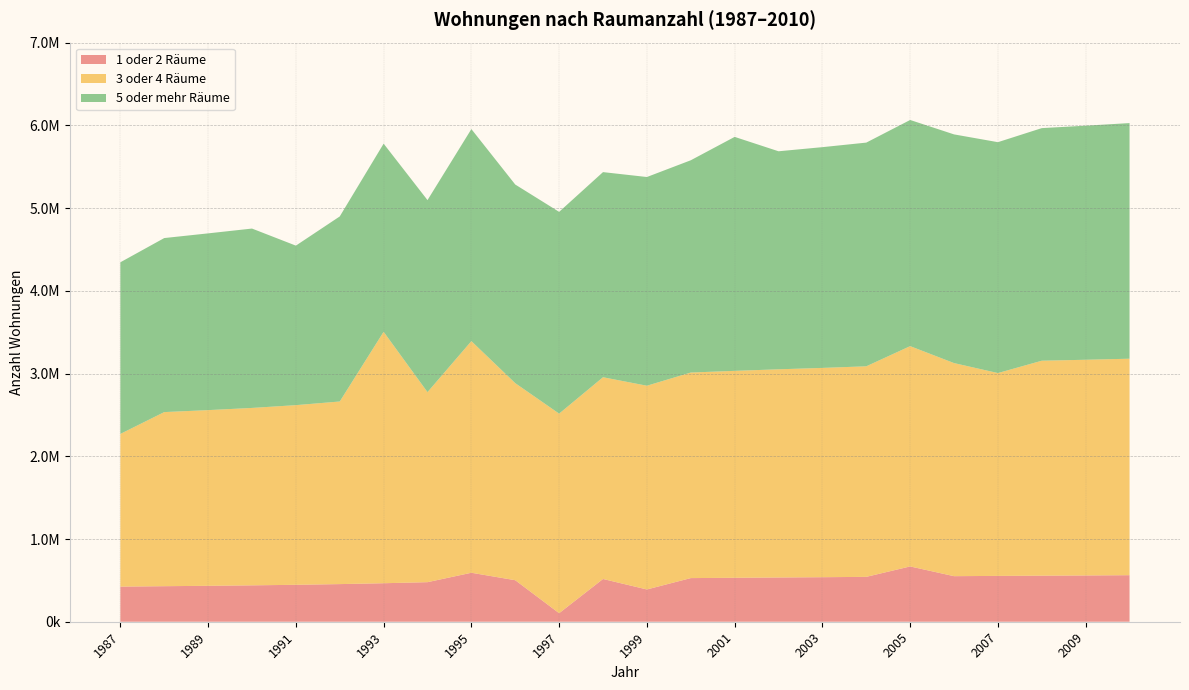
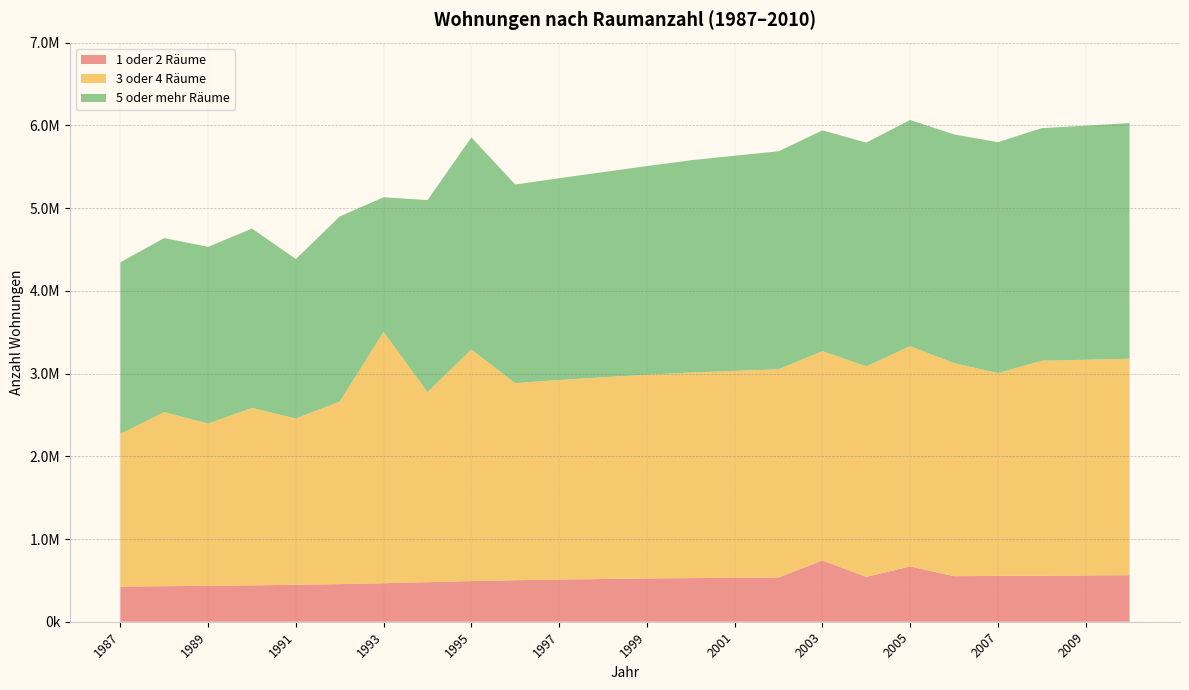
  {
    "1 oder 2 Räume": {
      "1987": 400000,
      "1989": 400000,
      "1991": 400000,
      "1993": 500000,
-     "1995": 600000,
-     "1997": 100000,
-     "1999": 400000,
+     "1995": 500000,
+     "1997": 500000,
+     "1999": 500000,
      "2001": 500000,
-     "2003": 500000,
+     "2003": 700000,
      "2005": 700000,
      "2007": 600000,
      "2009": 600000
    },
    "3 oder 4 Räume": {
      "1987": 1800000,
-     "1989": 2100000,
-     "1991": 2200000,
+     "1989": 2000000,
+     "1991": 2000000,
      "1993": 3000000,
      "1995": 2800000,
      "1997": 2400000,
      "1999": 2500000,
      "2001": 2500000,
      "2003": 2500000,
      "2005": 2700000,
      "2007": 2500000,
      "2009": 2600000
    },
    "5 oder mehr Räume": {
      "1987": 2100000,
      "1989": 2100000,
      "1991": 1900000,
-     "1993": 2300000,
+     "1993": 1600000,
      "1995": 2600000,
      "1997": 2400000,
      "1999": 2500000,
-     "2001": 2800000,
+     "2001": 2600000,
      "2003": 2700000,
      "2005": 2700000,
      "2007": 2800000,
      "2009": 2800000
    }
  }
